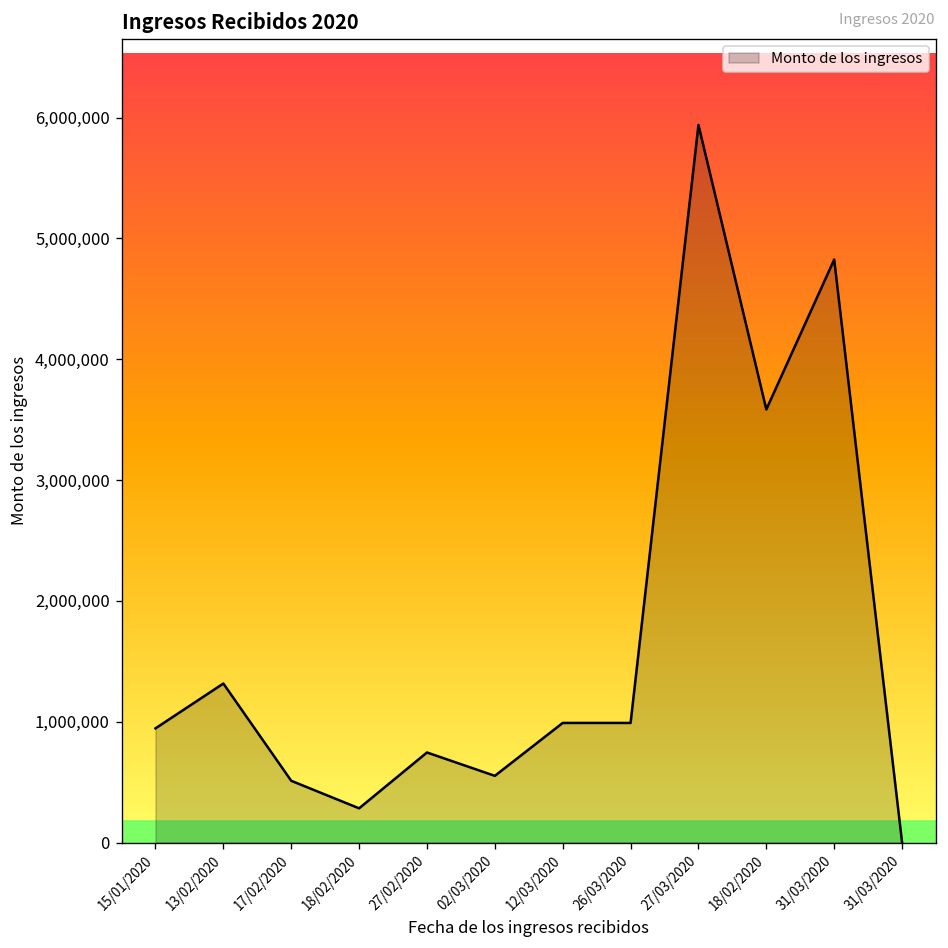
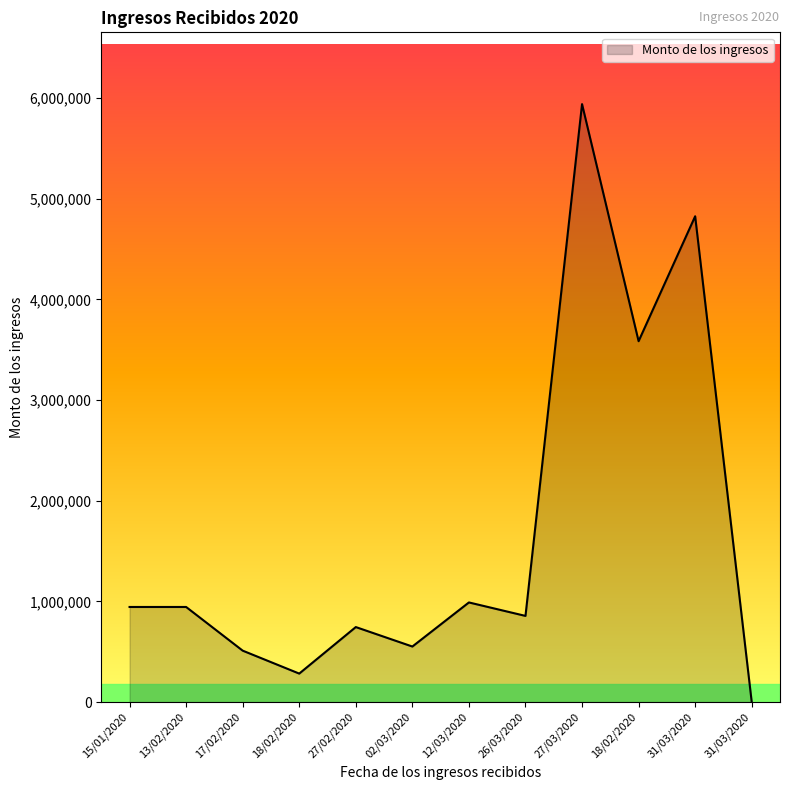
  {
    "15/01/2020": "950,000",
-   "13/02/2020": "1,320,000",
+   "13/02/2020": "950,000",
    "17/02/2020": "510,000",
    "27/02/2020": "750,000",
    "02/03/2020": "550,000",
    "12/03/2020": "990,000",
-   "26/03/2020": "990,000",
+   "26/03/2020": "860,000",
    "27/03/2020": "5,940,000"
  }
